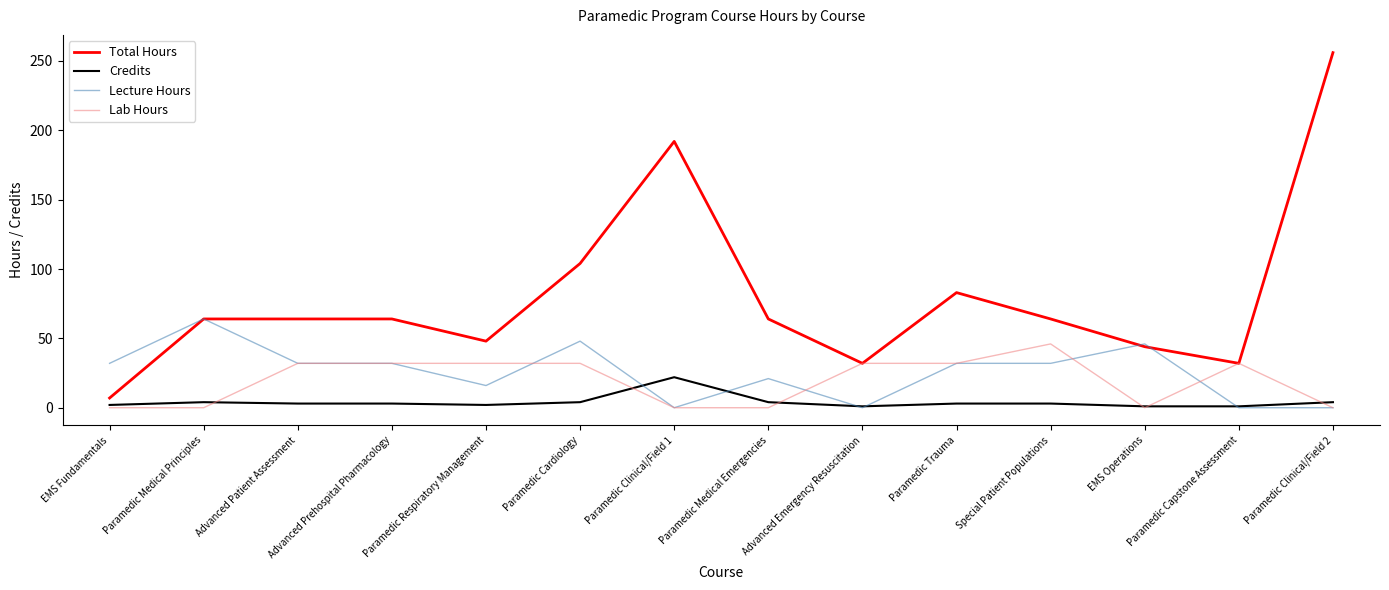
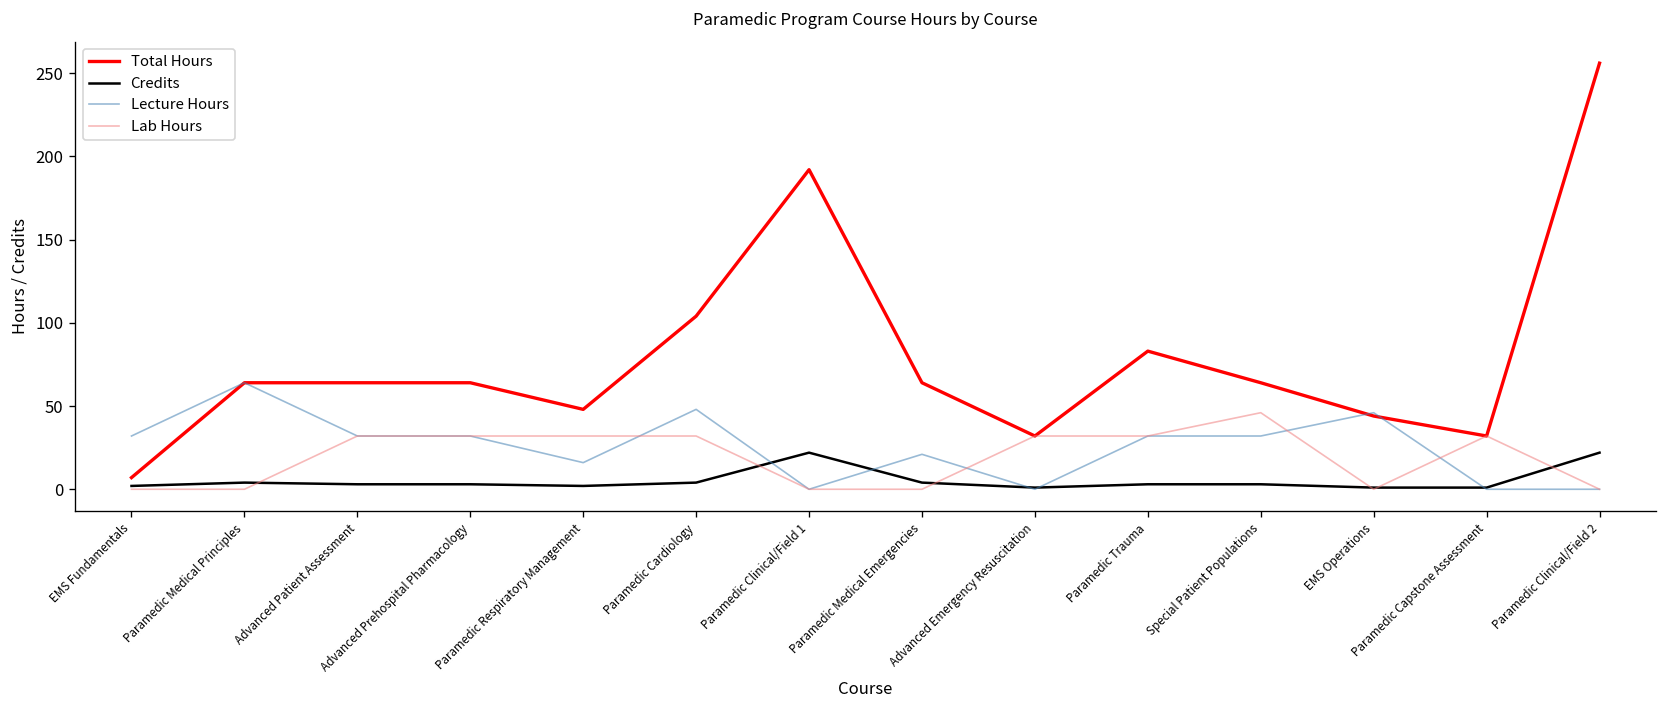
  {
    "Total Hours": {
      "EMS Fundamentals": 7,
      "Advanced Patient Assessment": 64,
      "Advanced Prehospital Pharmacology": 64,
      "Paramedic Respiratory Management": 48,
      "Paramedic Cardiology": 104,
      "Paramedic Clinical/Field 1": 192,
      "Paramedic Medical Emergencies": 64,
      "Paramedic Trauma": 83,
      "Special Patient Populations": 64,
      "EMS Operations": 44,
      "Paramedic Clinical/Field 2": 256
    },
    "Credits": {
      "EMS Fundamentals": 2,
      "Paramedic Medical Principles": 4,
      "Advanced Patient Assessment": 3,
      "Advanced Prehospital Pharmacology": 3,
      "Paramedic Respiratory Management": 2,
      "Paramedic Cardiology": 4,
      "Paramedic Clinical/Field 1": 22,
      "Paramedic Medical Emergencies": 4,
      "Paramedic Trauma": 3,
      "Special Patient Populations": 3,
-     "Paramedic Clinical/Field 2": 4
+     "Paramedic Clinical/Field 2": 22
    },
    "Lecture Hours": {
      "EMS Fundamentals": 32,
      "Paramedic Respiratory Management": 16,
      "Paramedic Cardiology": 48,
      "Paramedic Medical Emergencies": 21,
      "Special Patient Populations": 32,
      "EMS Operations": 46
    },
    "Lab Hours": {
      "EMS Fundamentals": 0,
      "Paramedic Medical Principles": 0,
      "Paramedic Respiratory Management": 32,
      "Paramedic Cardiology": 32,
      "Paramedic Medical Emergencies": 0,
      "Special Patient Populations": 46
    }
  }
